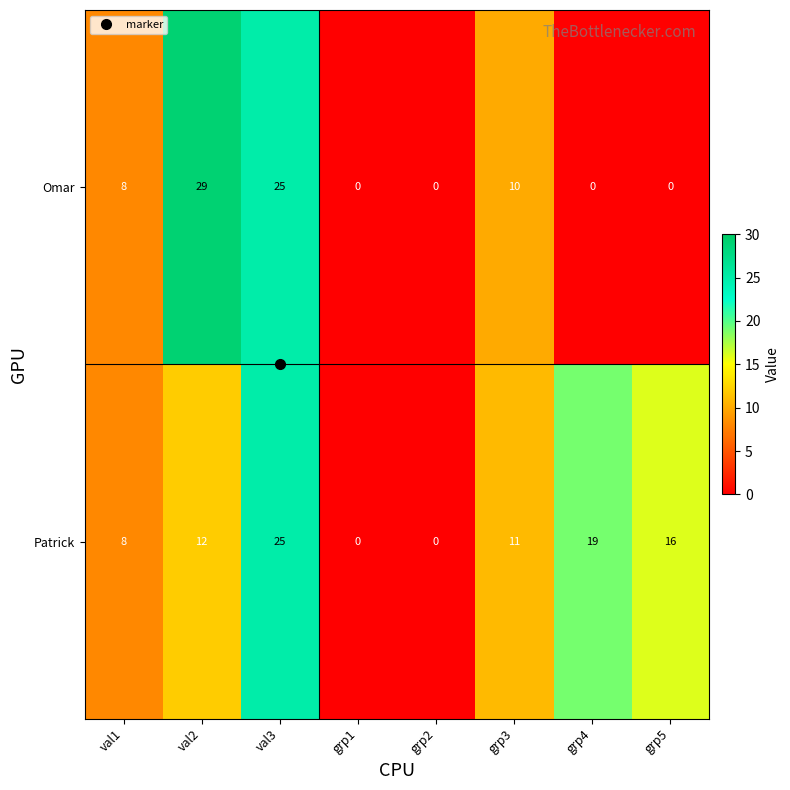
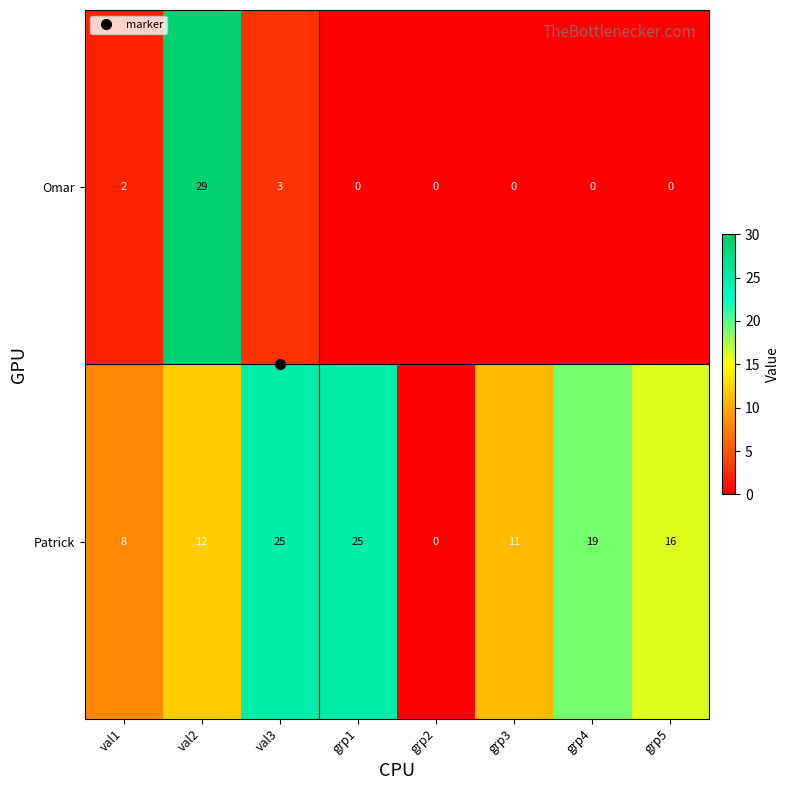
  {
    "Omar": {
-     "val1": 8,
+     "val1": 2,
      "val2": 29,
-     "val3": 25,
+     "val3": 3,
      "grp1": 0,
      "grp2": 0,
-     "grp3": 10,
+     "grp3": 0,
      "grp5": 0
    },
    "Patrick": {
      "val1": 8,
      "val2": 12,
      "val3": 25,
-     "grp1": 0,
+     "grp1": 25,
      "grp2": 0,
      "grp3": 11,
      "grp4": 19,
      "grp5": 16
    }
  }
